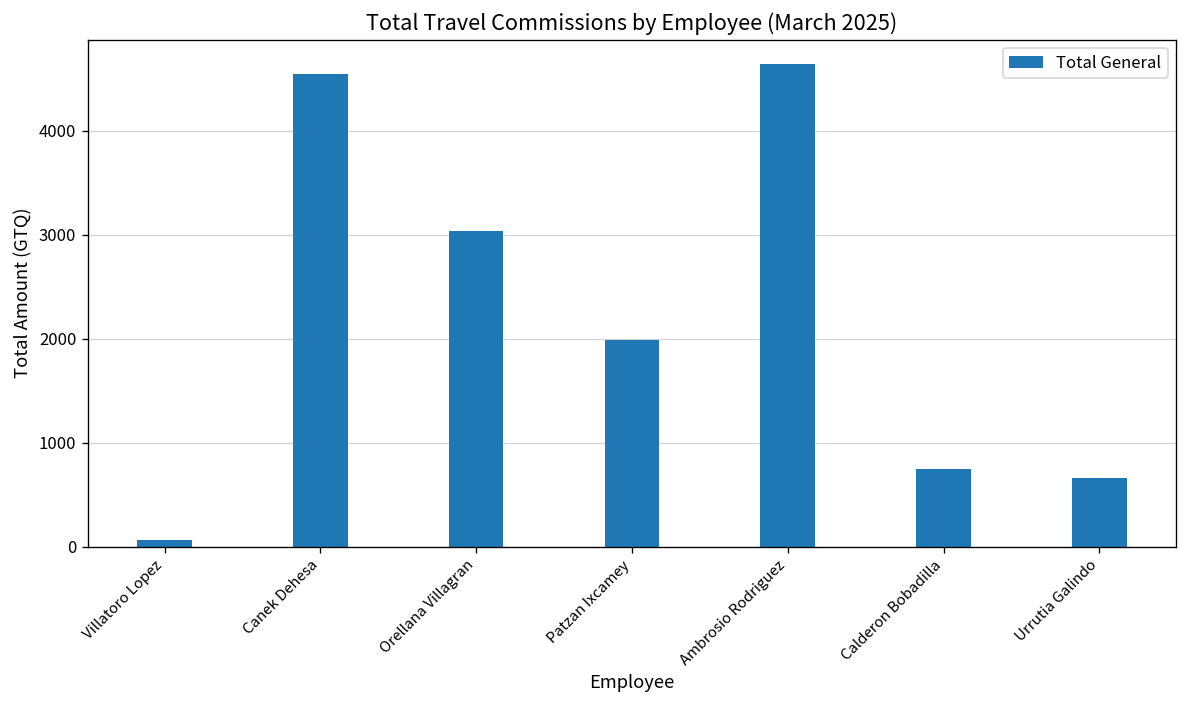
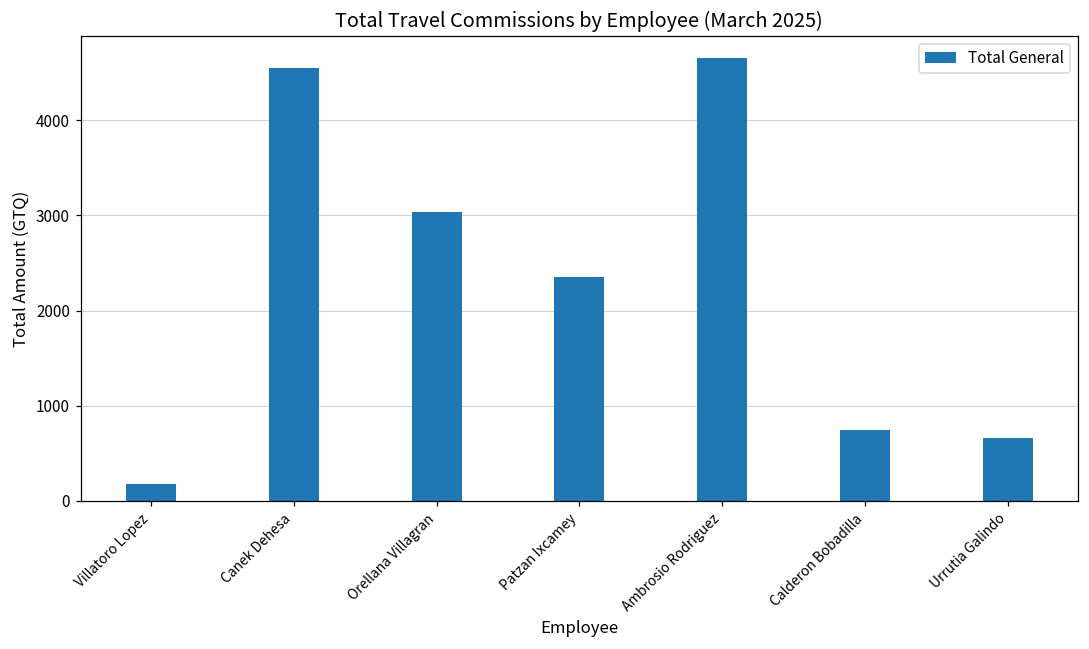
  {
-   "Villatoro Lopez": 100,
+   "Villatoro Lopez": 200,
    "Canek Dehesa": 4600,
    "Orellana Villagran": 3000,
-   "Patzan Ixcamey": 2000,
+   "Patzan Ixcamey": 2400,
    "Ambrosio Rodriguez": 4600,
    "Calderon Bobadilla": 700,
    "Urrutia Galindo": 700
  }
